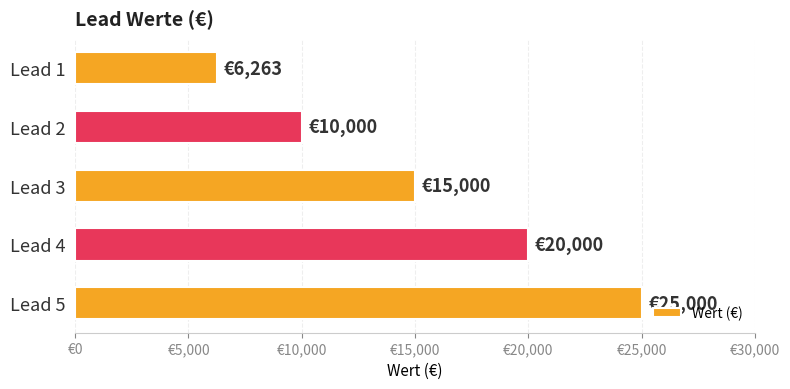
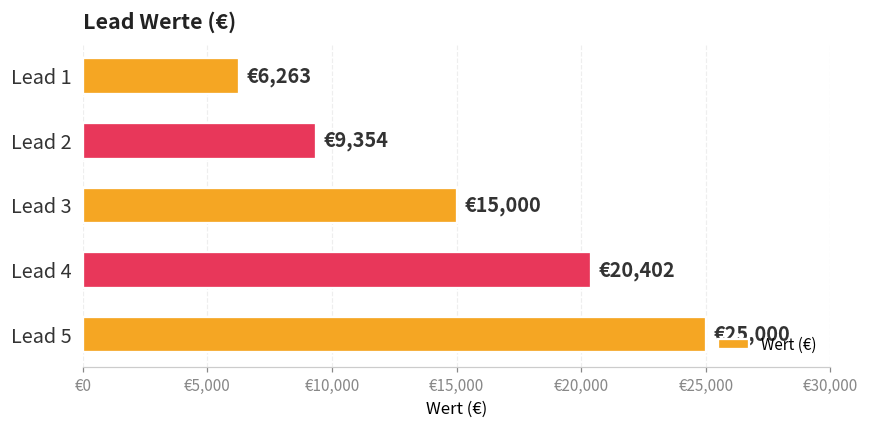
  {
    "Lead 1": "€6,263",
-   "Lead 2": "€10,000",
+   "Lead 2": "€9,354",
    "Lead 3": "€15,000",
-   "Lead 4": "€20,000",
+   "Lead 4": "€20,402",
    "Lead 5": "€25,000"
  }
